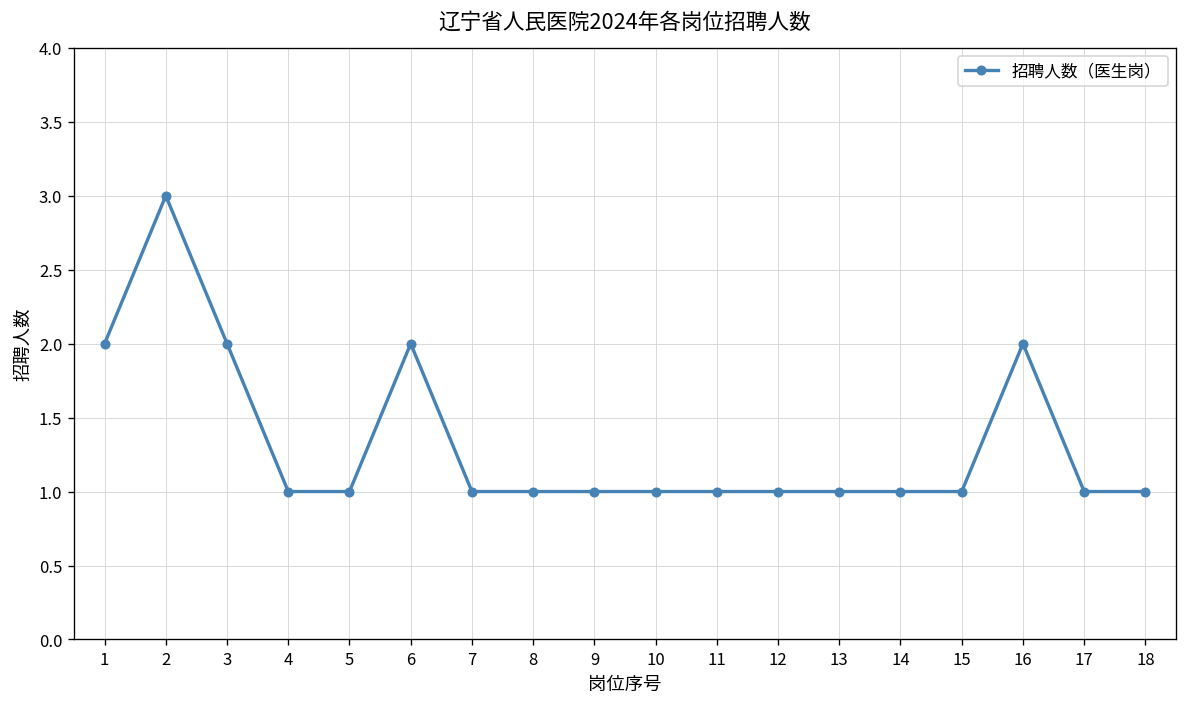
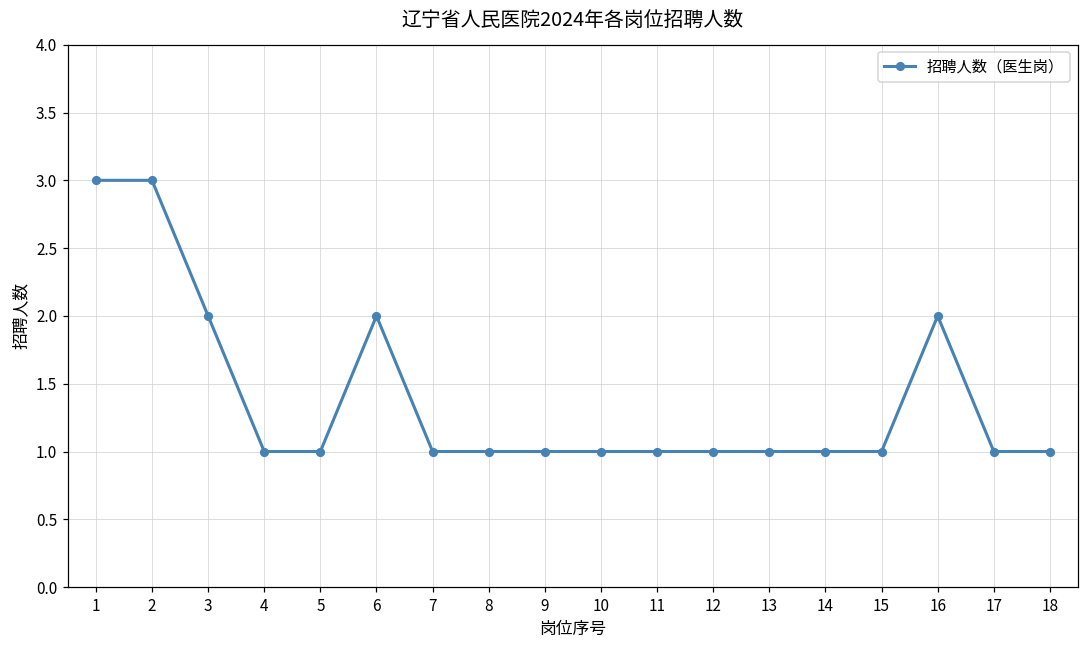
  {
-   "1": 2,
+   "1": 3,
    "2": 3,
    "3": 2,
    "4": 1,
    "5": 1,
    "6": 2,
    "7": 1,
    "8": 1,
    "9": 1,
    "10": 1,
    "11": 1,
    "12": 1,
    "13": 1,
    "14": 1,
    "15": 1,
    "16": 2,
    "17": 1,
    "18": 1
  }
